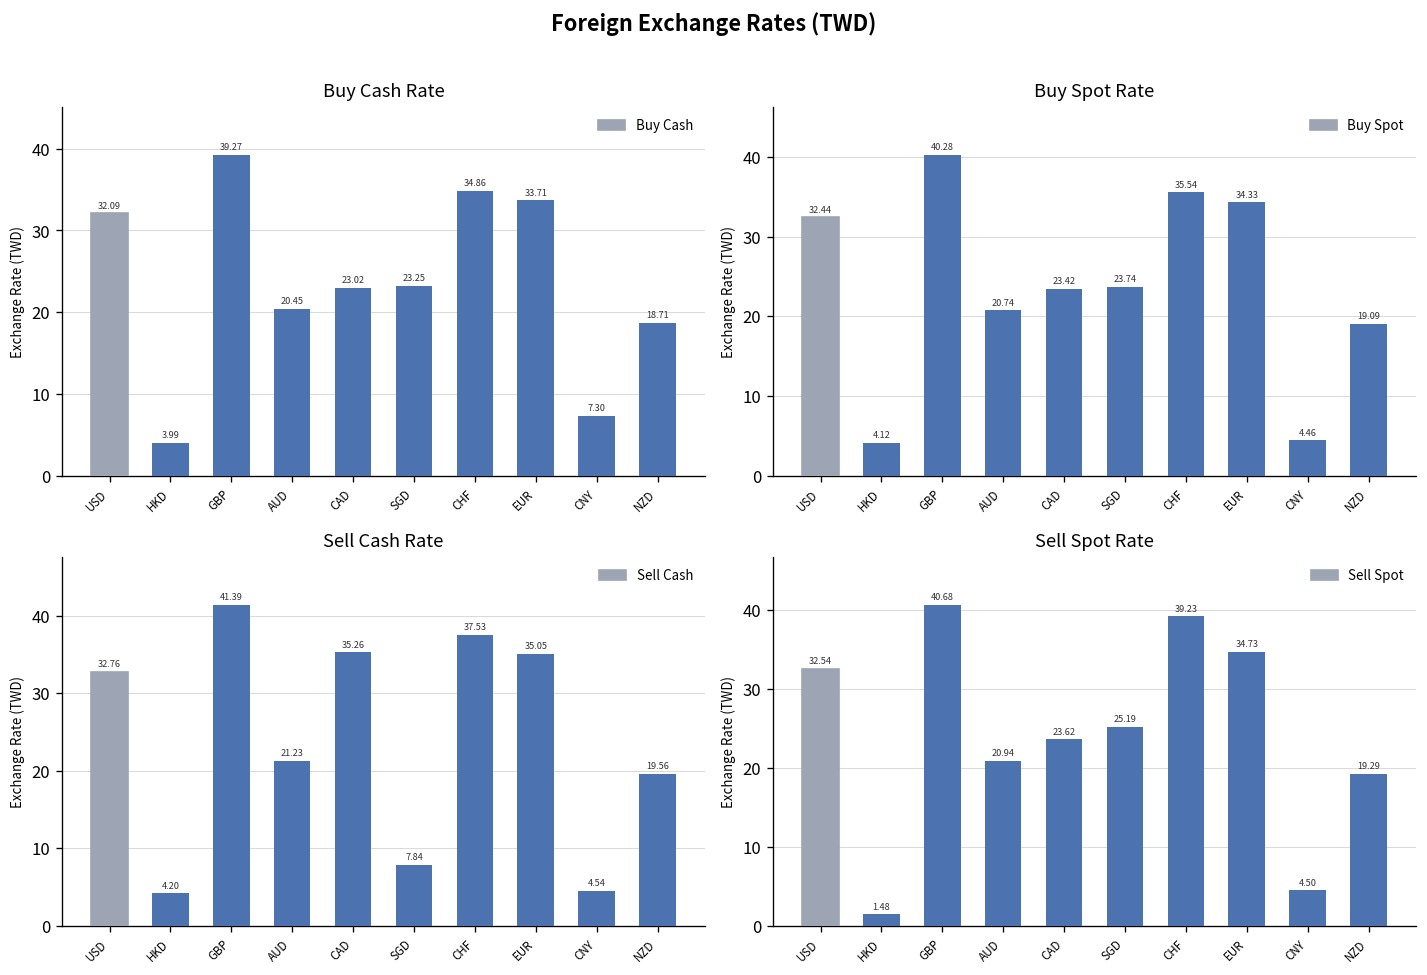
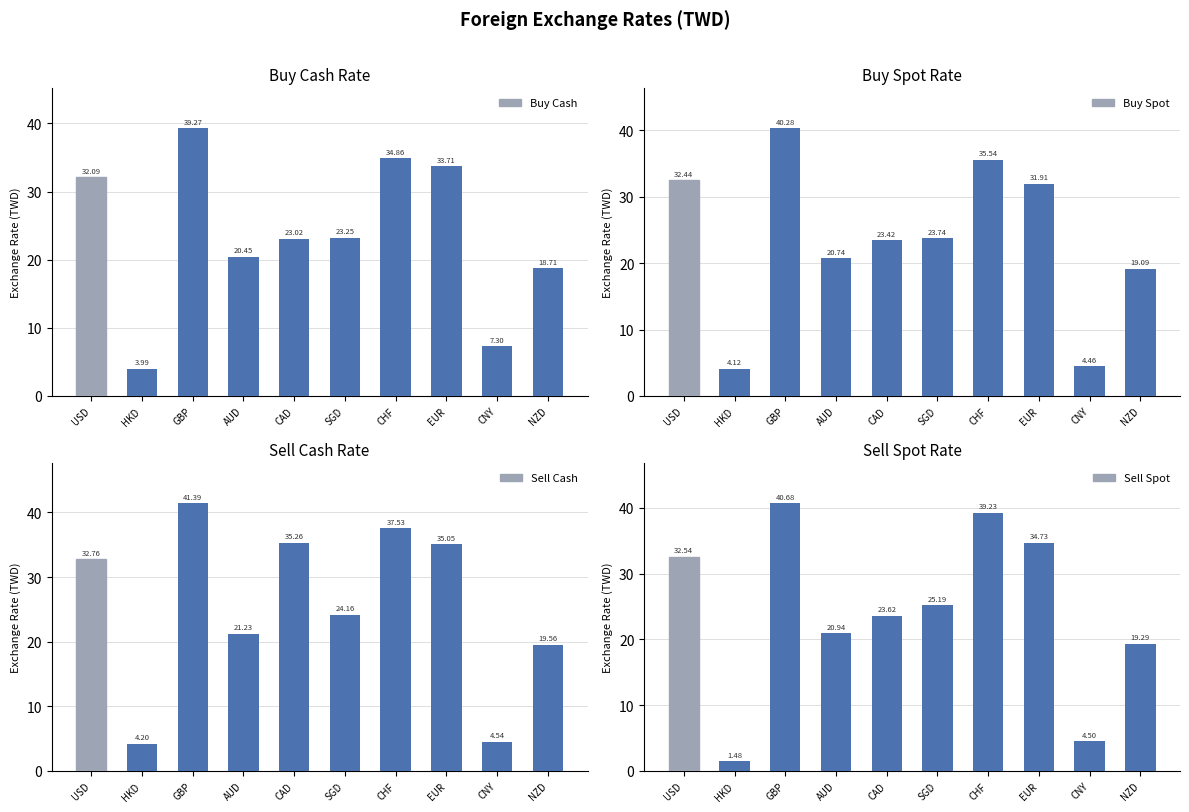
  {
    "Buy Cash Rate": {
      "USD": 32.09,
      "HKD": 3.99,
      "GBP": 39.27,
      "AUD": 20.45,
      "CAD": 23.02,
      "SGD": 23.25,
      "CHF": 34.86,
      "EUR": 33.71,
      "CNY": 7.30,
      "NZD": 18.71
    },
    "Buy Spot Rate": {
      "USD": 32.44,
      "HKD": 4.12,
      "GBP": 40.28,
      "AUD": 20.74,
      "CAD": 23.42,
      "SGD": 23.74,
      "CHF": 35.54,
-     "EUR": 34.33,
+     "EUR": 31.91,
      "CNY": 4.46,
      "NZD": 19.09
    },
    "Sell Cash Rate": {
      "USD": 32.76,
      "HKD": 4.20,
      "GBP": 41.39,
      "AUD": 21.23,
      "CAD": 35.26,
-     "SGD": 7.84,
+     "SGD": 24.16,
      "CHF": 37.53,
      "EUR": 35.05,
      "CNY": 4.54,
      "NZD": 19.56
    },
    "Sell Spot Rate": {
      "USD": 32.54,
      "HKD": 1.48,
      "GBP": 40.68,
      "AUD": 20.94,
      "CAD": 23.62,
      "SGD": 25.19,
      "CHF": 39.23,
      "EUR": 34.73,
      "CNY": 4.50,
      "NZD": 19.29
    }
  }
